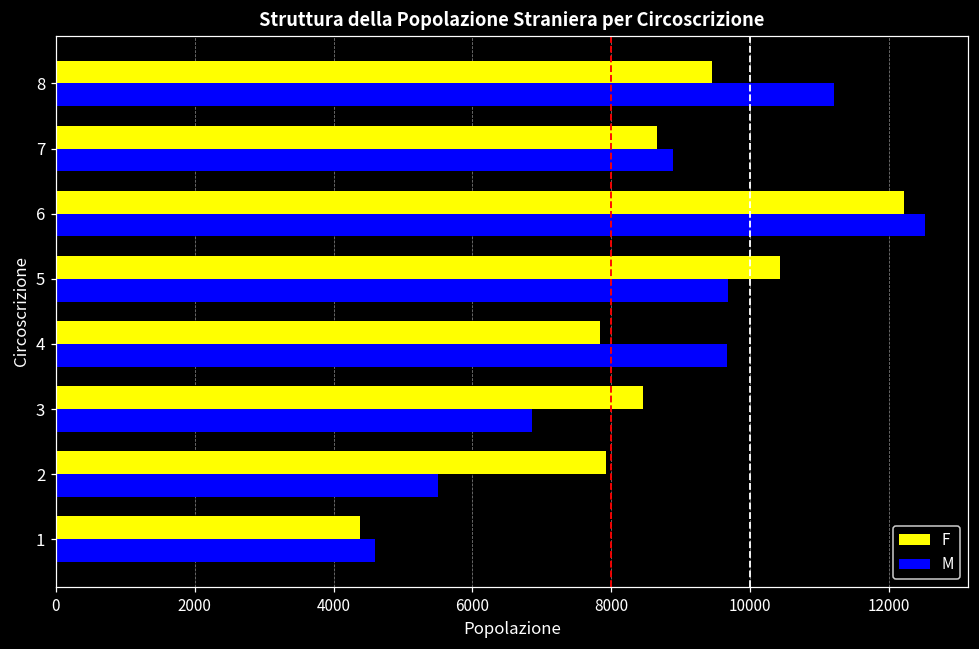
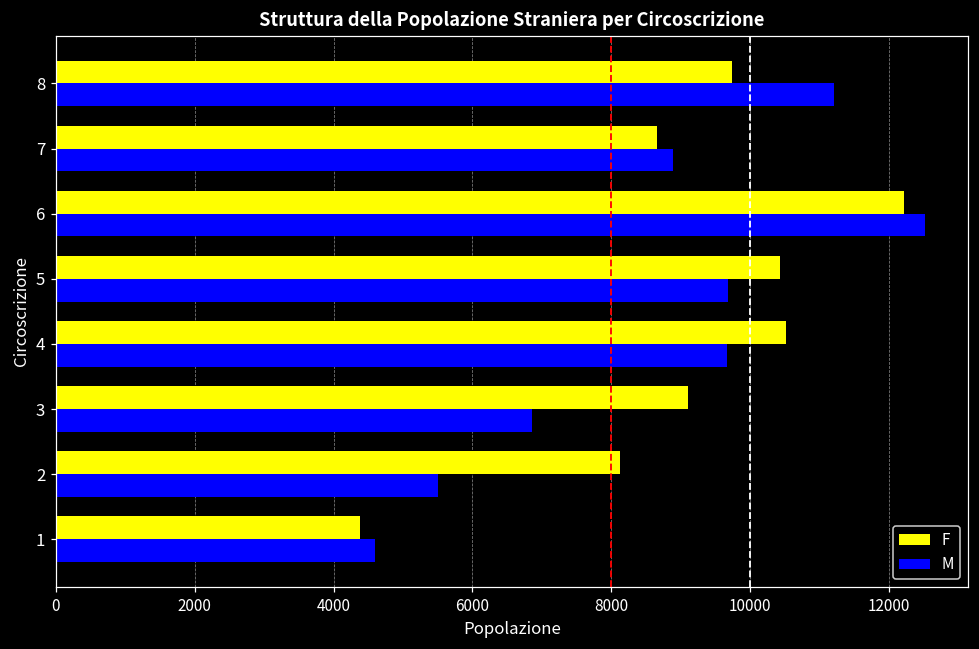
  {
    "F": {
-     "8": 9400,
+     "8": 9700,
      "7": 8700,
      "6": 12200,
      "5": 10400,
-     "4": 7800,
-     "3": 8500,
-     "2": 7900,
+     "4": 10500,
+     "3": 9100,
+     "2": 8100,
      "1": 4400
    },
    "M": {
      "8": 11200,
      "7": 8900,
      "6": 12500,
      "5": 9700,
      "4": 9700,
      "3": 6900,
      "2": 5500,
      "1": 4600
    }
  }
